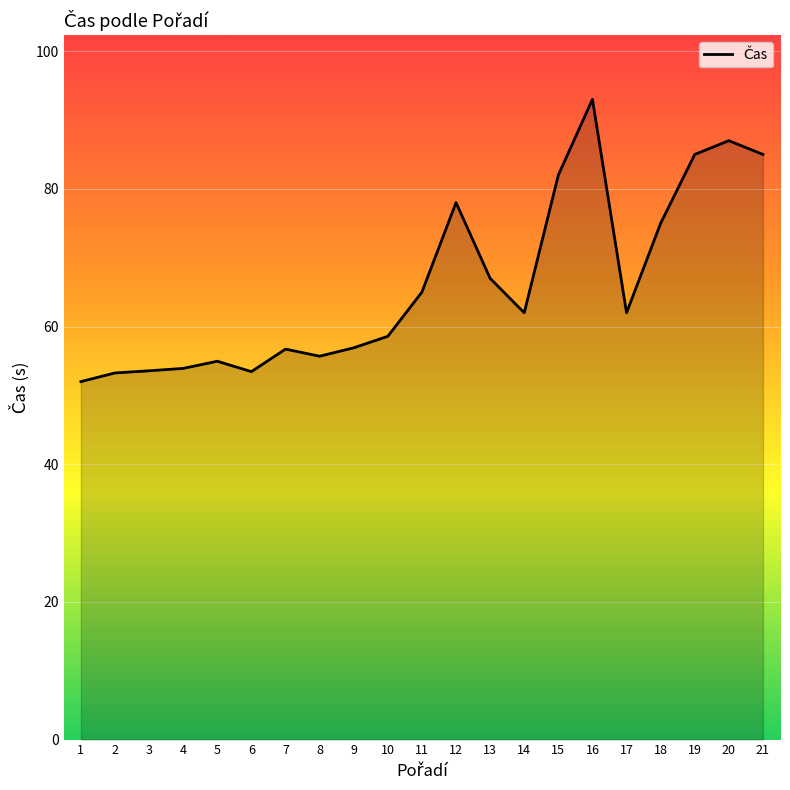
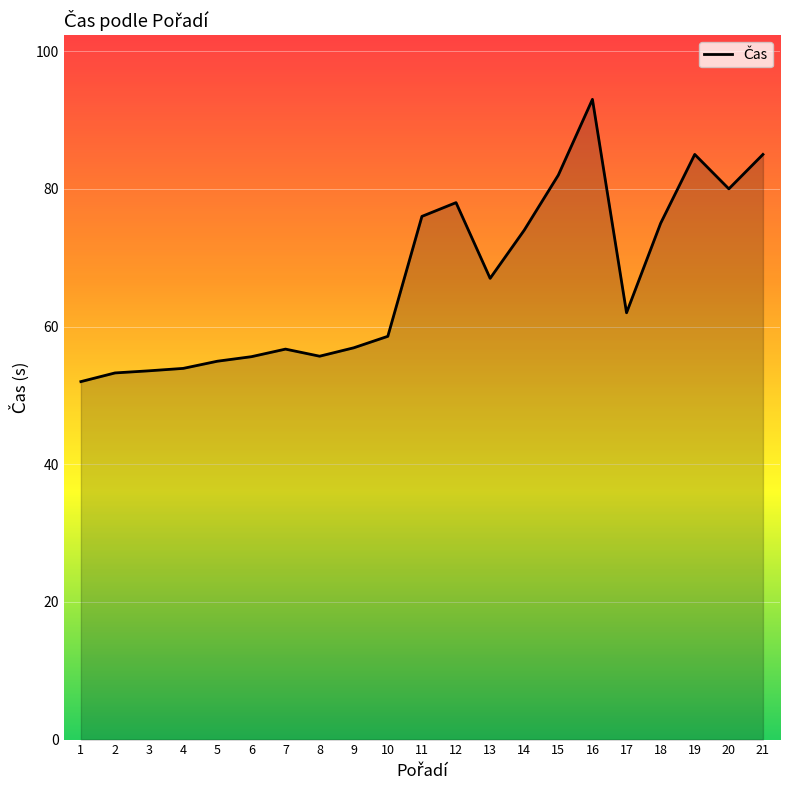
  {
    "1": 52,
    "2": 53,
    "3": 54,
    "4": 54,
    "5": 55,
-   "6": 53,
+   "6": 56,
    "7": 57,
    "8": 56,
    "9": 57,
    "10": 59,
-   "11": 65,
+   "11": 76,
    "12": 78,
    "13": 67,
-   "14": 62,
+   "14": 74,
    "15": 82,
    "16": 93,
    "17": 62,
    "18": 75,
    "19": 85,
-   "20": 87,
+   "20": 80,
    "21": 85
  }
